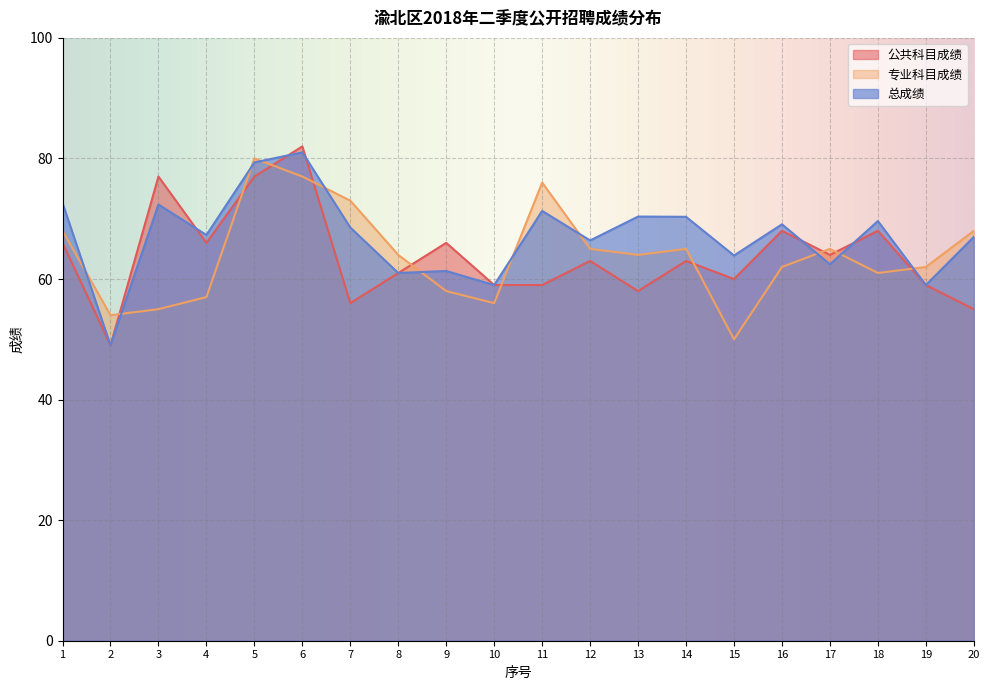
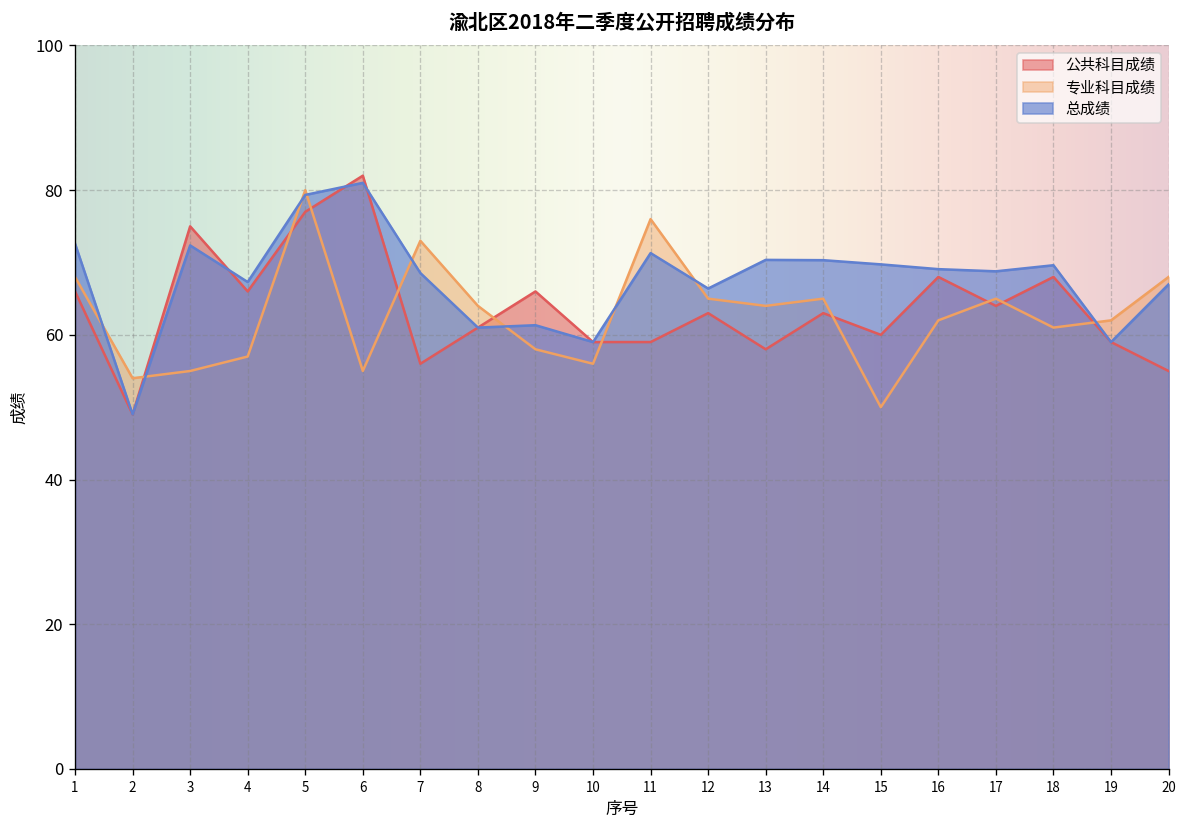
  {
    "公共科目成绩": {
      "1": 66,
-     "3": 77,
+     "3": 75,
      "4": 66,
      "5": 77,
      "6": 82,
      "7": 56,
      "9": 66,
      "11": 59,
      "12": 63,
      "13": 58,
      "14": 63,
      "15": 60,
      "16": 68,
      "17": 64,
      "18": 68,
      "20": 55
    },
    "专业科目成绩": {
      "1": 68,
      "2": 54,
      "3": 55,
      "4": 57,
      "5": 80,
-     "6": 77,
+     "6": 55,
      "7": 73,
      "8": 64,
      "9": 58,
      "10": 56,
      "11": 76,
      "12": 65,
      "13": 64,
      "14": 65,
      "15": 50,
      "16": 62,
      "17": 65,
      "18": 61,
      "19": 62,
      "20": 68
    },
    "总成绩": {
      "1": 73,
      "3": 72,
      "4": 67,
      "5": 79,
      "6": 81,
      "7": 69,
      "9": 61,
      "11": 71,
      "12": 66,
      "13": 70,
      "14": 70,
-     "15": 64,
+     "15": 70,
      "16": 69,
-     "17": 62,
+     "17": 69,
      "18": 70,
      "20": 67
    }
  }
